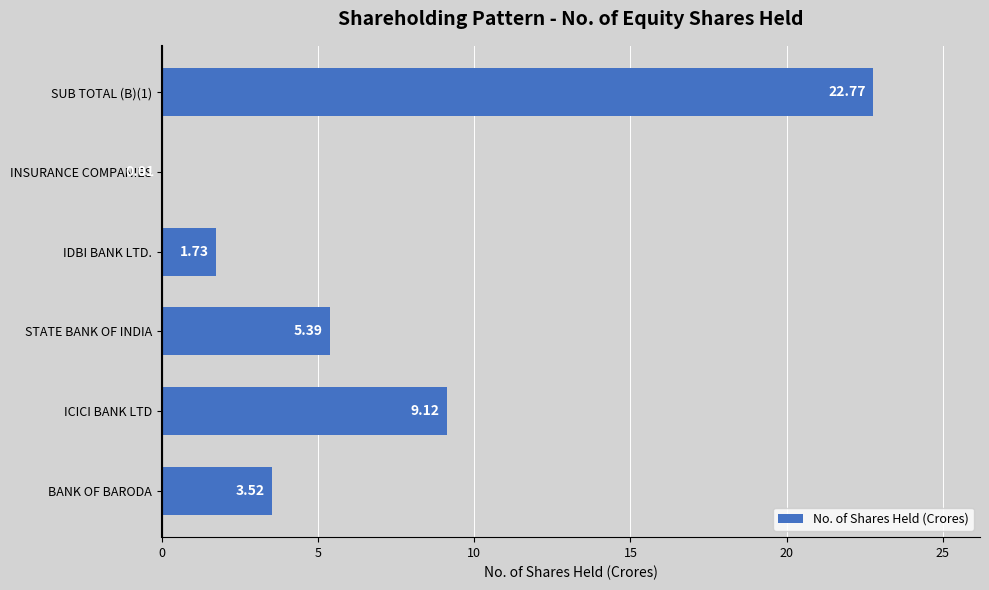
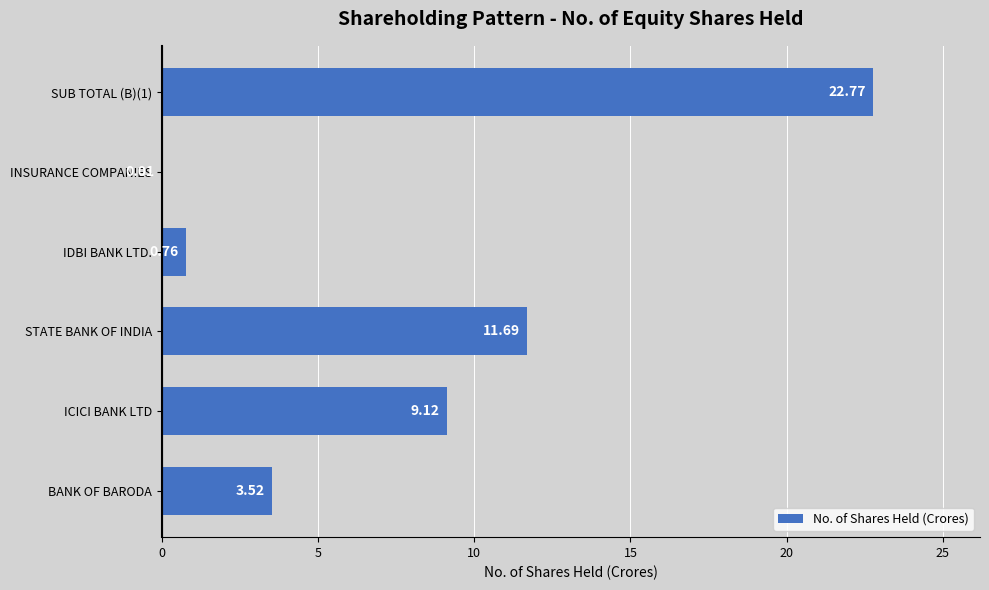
  {
    "SUB TOTAL (B)(1)": 22.77,
-   "IDBI BANK LTD.": 1.73,
-   "STATE BANK OF INDIA": 5.39,
+   "IDBI BANK LTD.": 0.76,
+   "STATE BANK OF INDIA": 11.69,
    "ICICI BANK LTD": 9.12,
    "BANK OF BARODA": 3.52
  }
